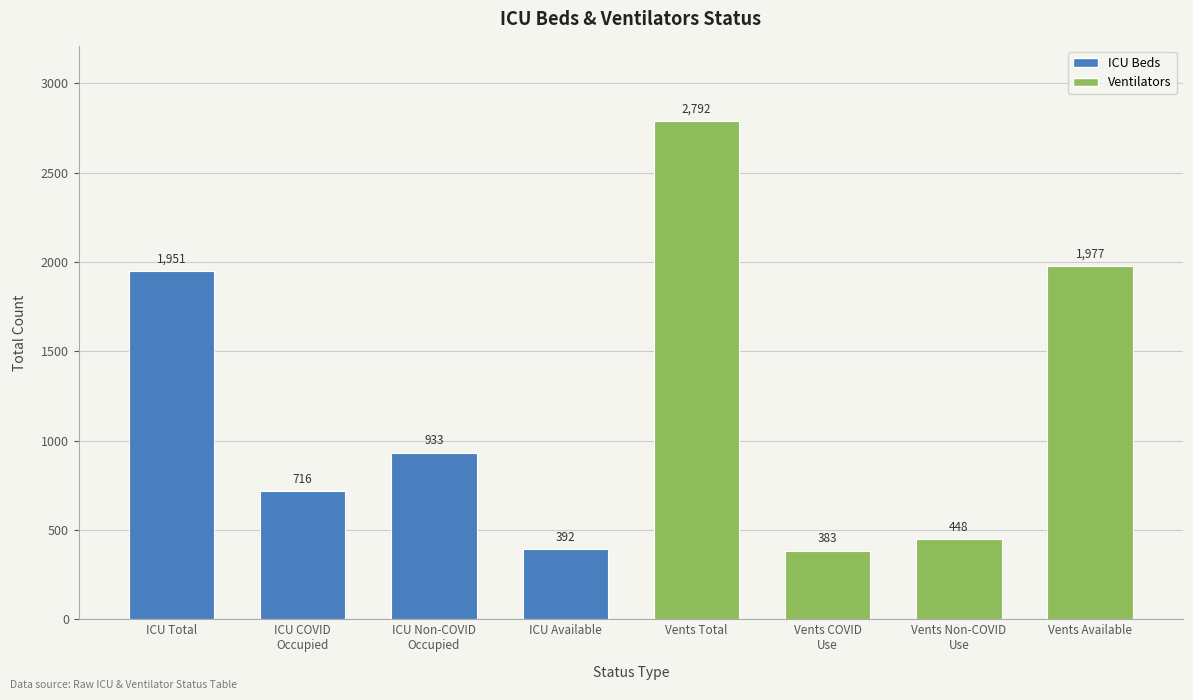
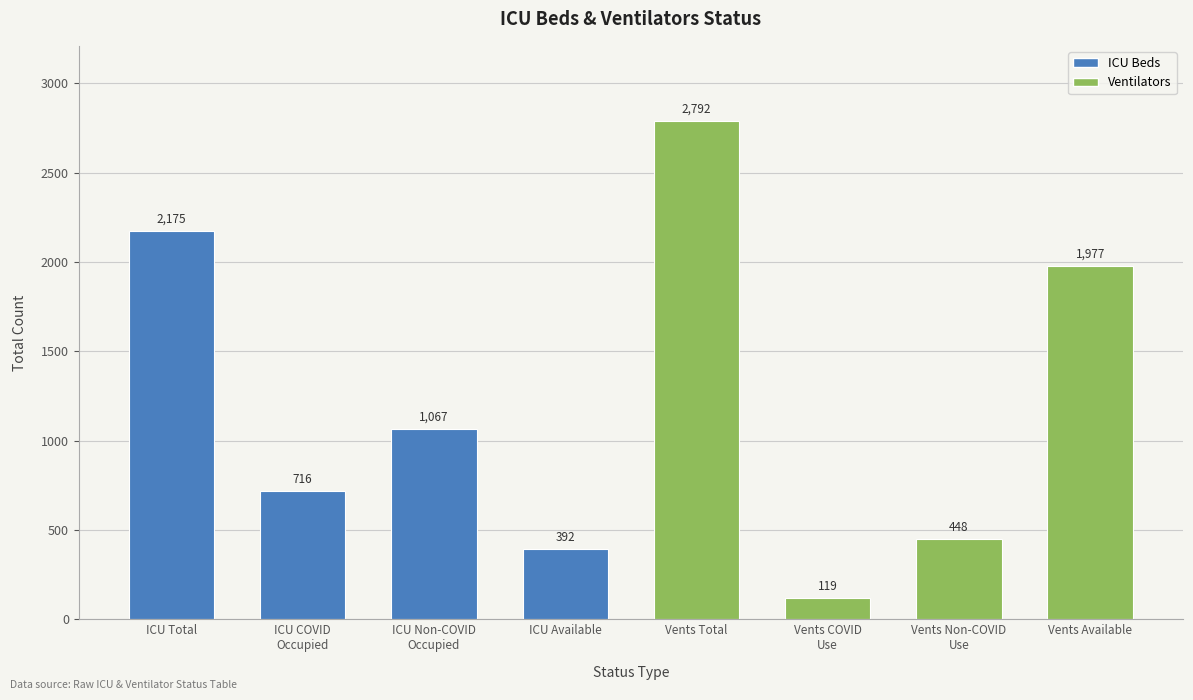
  {
-   "ICU Total": "1,951",
+   "ICU Total": "2,175",
    "ICU COVID Occupied": "716",
-   "ICU Non-COVID Occupied": "933",
+   "ICU Non-COVID Occupied": "1,067",
    "ICU Available": "392",
    "Vents Total": "2,792",
-   "Vents COVID Use": "383",
+   "Vents COVID Use": "119",
    "Vents Non-COVID Use": "448",
    "Vents Available": "1,977"
  }
